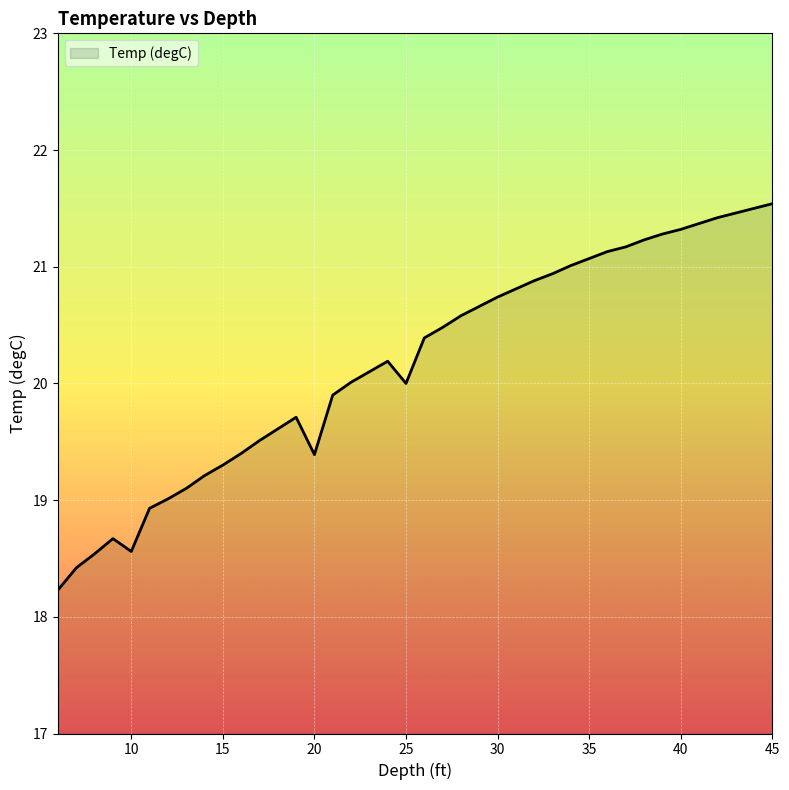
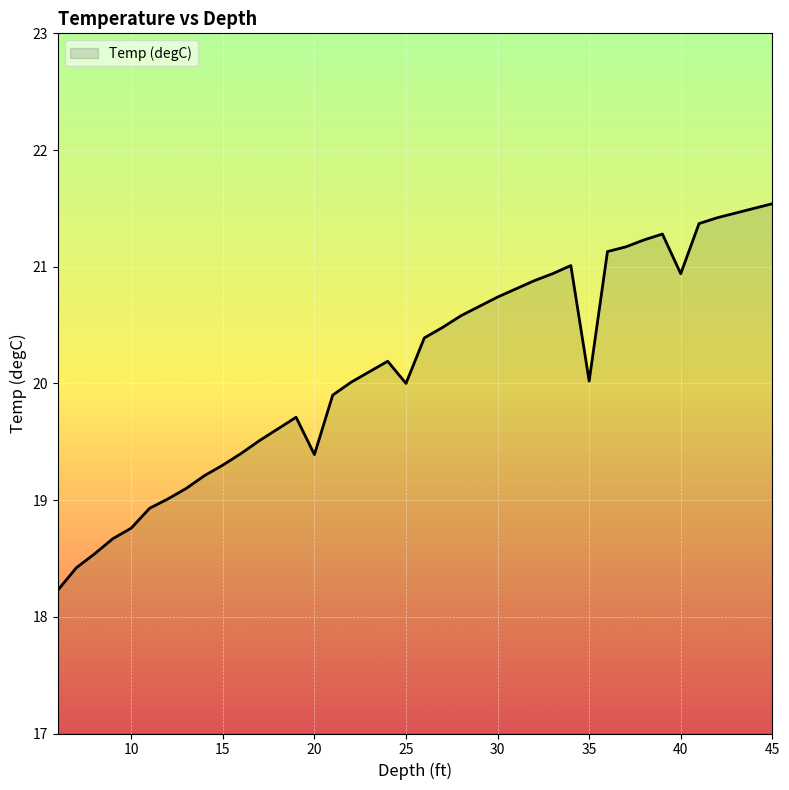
  {
-   "10": 18.56,
+   "10": 18.76,
    "15": 19.30,
    "20": 19.39,
    "25": 20.00,
    "30": 20.74,
-   "35": 21.07,
-   "40": 21.32,
+   "35": 20.02,
+   "40": 20.94,
    "45": 21.54
  }
